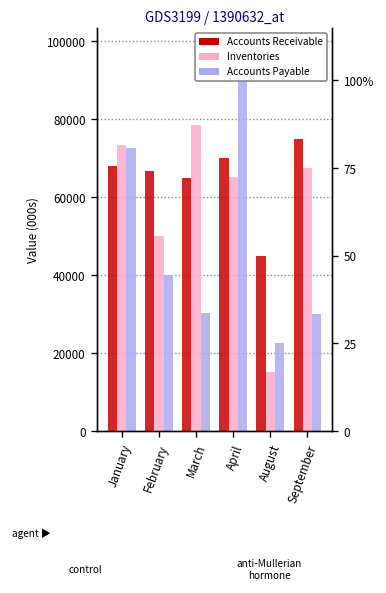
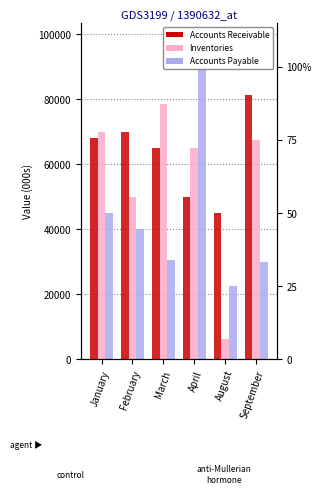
  {
    "Accounts Receivable": {
      "January": 68000,
-     "February": 67000,
+     "February": 70000,
      "March": 65000,
-     "April": 70000,
+     "April": 50000,
      "August": 45000,
-     "September": 75000
+     "September": 81000
    },
    "Inventories": {
-     "January": 73000,
+     "January": 70000,
      "February": 50000,
      "March": 79000,
      "April": 65000,
-     "August": 15000,
+     "August": 6000,
      "September": 67000
    },
    "Accounts Payable": {
-     "January": 73000,
+     "January": 45000,
      "February": 40000,
      "March": 30000,
      "August": 22000,
      "September": 30000
    }
  }
